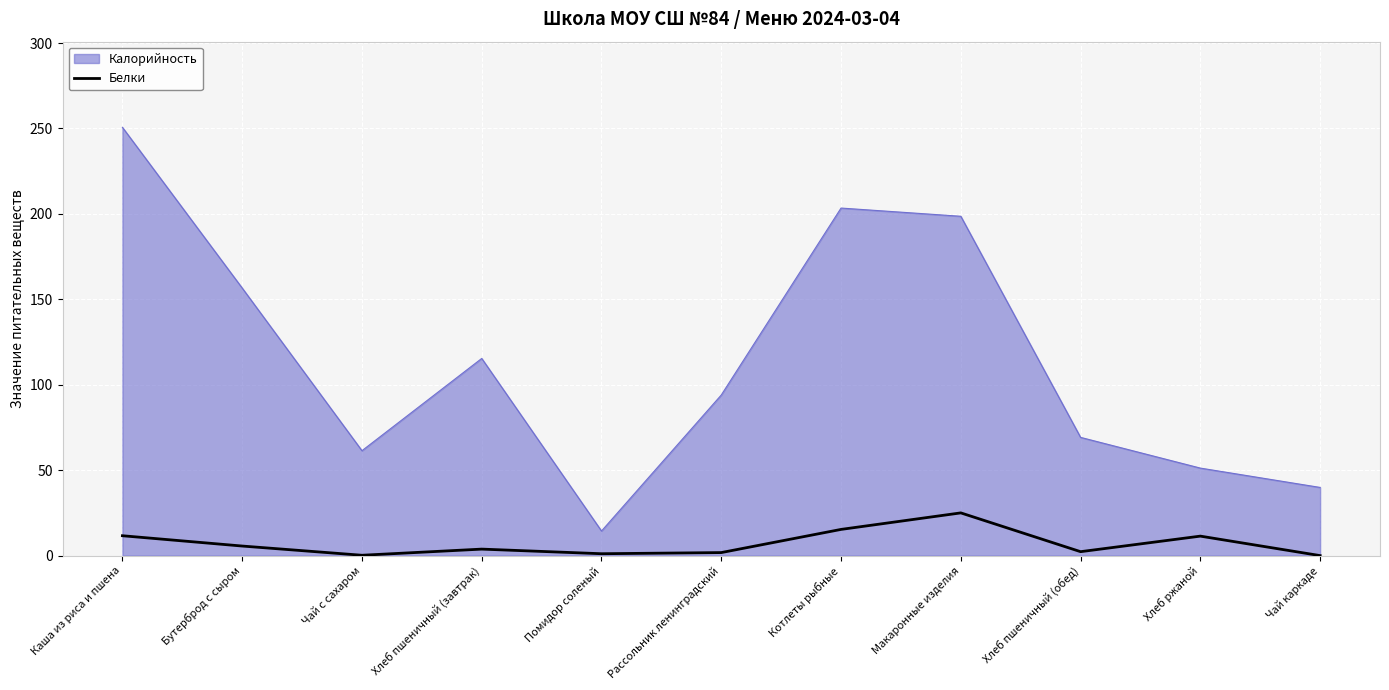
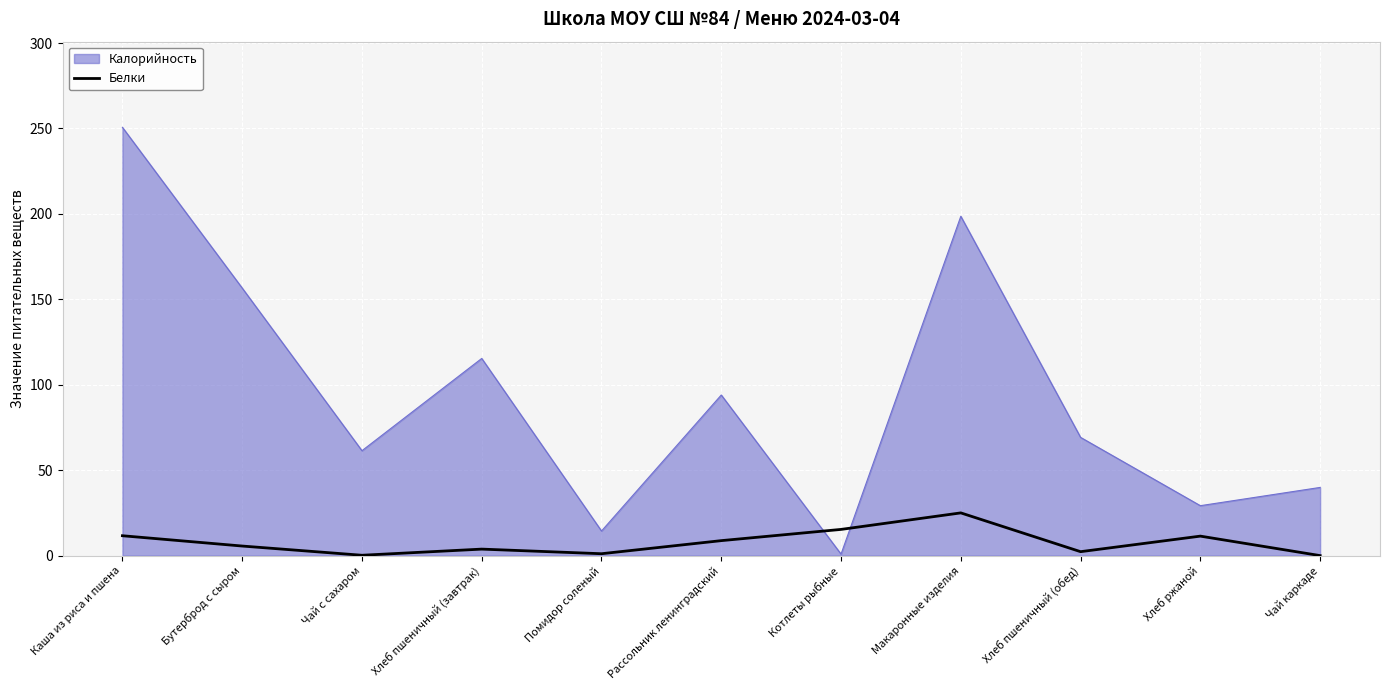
  {
    "Калорийность": {
      "Каша из риса и пшена": 251,
      "Бутерброд с сыром": 157,
      "Чай с сахаром": 61,
      "Хлеб пшеничный (завтрак)": 115,
      "Помидор соленый": 14,
      "Рассольник ленинградский": 94,
-     "Котлеты рыбные": 203,
+     "Котлеты рыбные": 1,
      "Макаронные изделия": 199,
      "Хлеб пшеничный (обед)": 69,
-     "Хлеб ржаной": 51,
+     "Хлеб ржаной": 29,
      "Чай каркаде": 40
    },
    "Белки": {
      "Каша из риса и пшена": 12,
      "Бутерброд с сыром": 6,
      "Чай с сахаром": 0,
      "Хлеб пшеничный (завтрак)": 4,
      "Помидор соленый": 1,
-     "Рассольник ленинградский": 2,
+     "Рассольник ленинградский": 9,
      "Котлеты рыбные": 15,
      "Макаронные изделия": 25,
      "Хлеб пшеничный (обед)": 2,
      "Хлеб ржаной": 11,
      "Чай каркаде": 0
    }
  }
